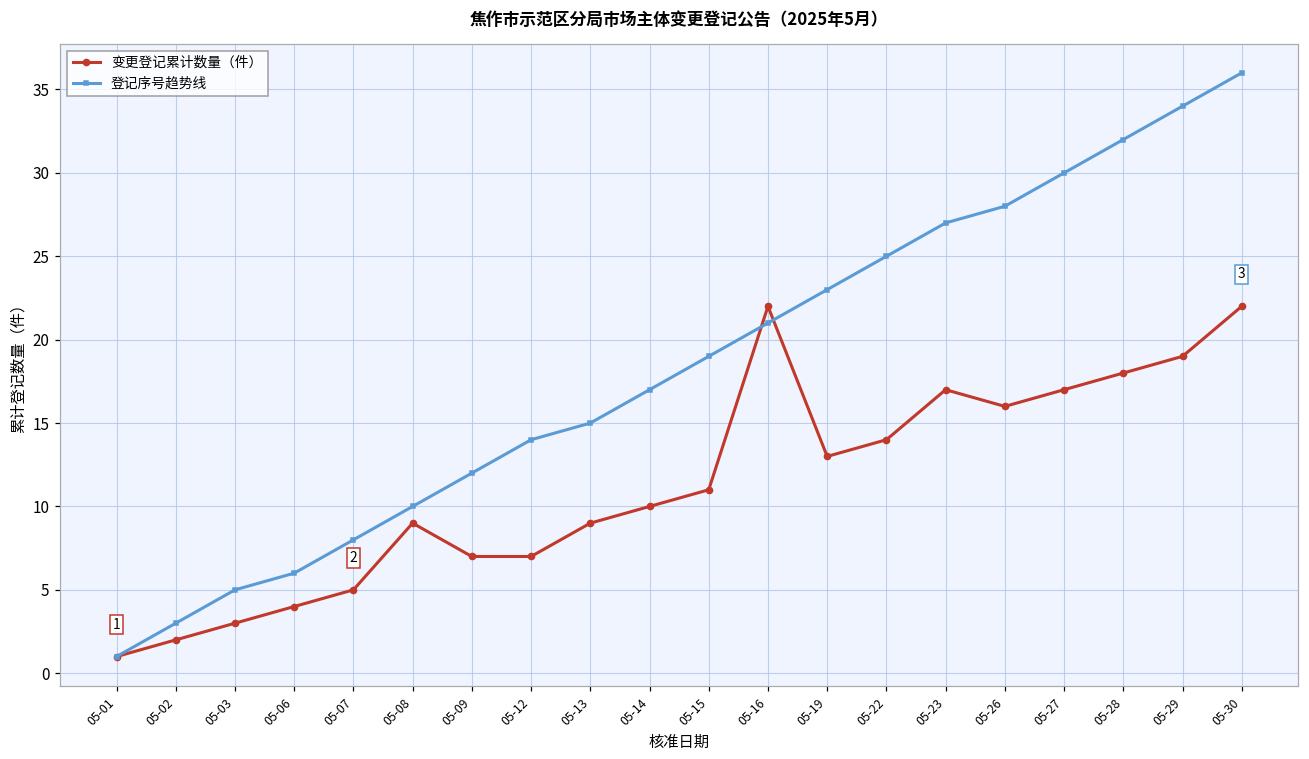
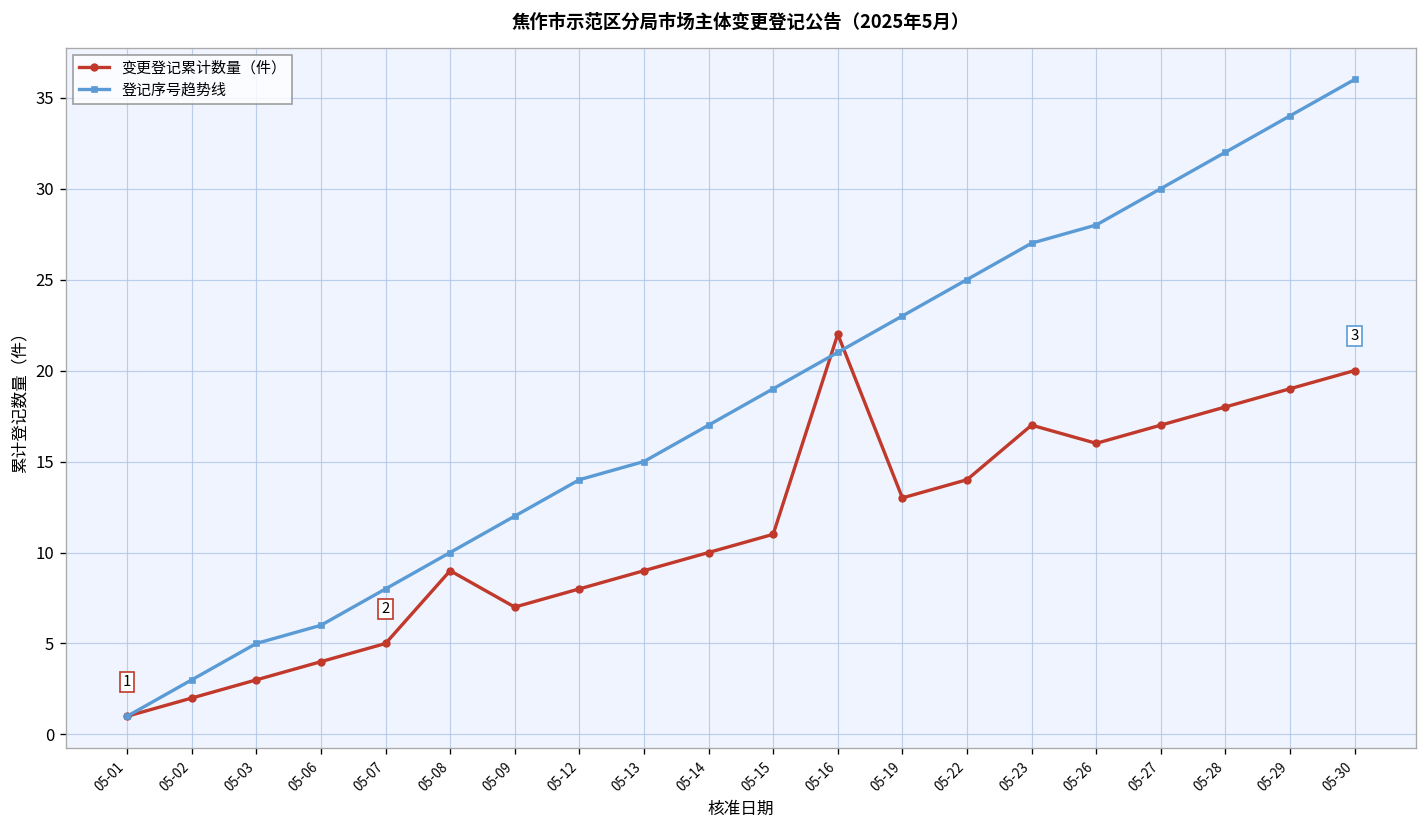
  {
    "变更登记累计数量（件）": {
      "05-02": 2,
      "05-03": 3,
      "05-06": 4,
      "05-07": 5,
      "05-08": 9,
      "05-09": 7,
-     "05-12": 7,
+     "05-12": 8,
      "05-13": 9,
      "05-14": 10,
      "05-15": 11,
      "05-16": 22,
      "05-19": 13,
      "05-22": 14,
      "05-23": 17,
      "05-26": 16,
      "05-27": 17,
      "05-28": 18,
      "05-29": 19,
-     "05-30": 22
+     "05-30": 20
    },
    "登记序号趋势线": {
      "05-02": 3,
      "05-03": 5,
      "05-06": 6,
      "05-08": 10,
      "05-09": 12,
      "05-12": 14,
      "05-13": 15,
      "05-14": 17,
      "05-15": 19,
      "05-16": 21,
      "05-19": 23,
      "05-22": 25,
      "05-23": 27,
      "05-26": 28,
      "05-27": 30,
      "05-28": 32,
      "05-29": 34,
      "05-30": 36
    }
  }
